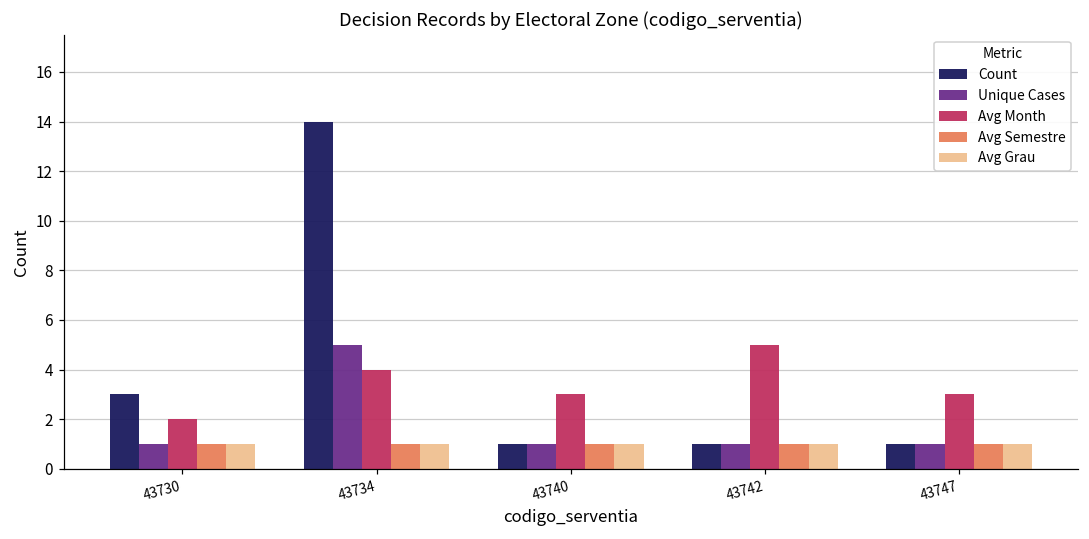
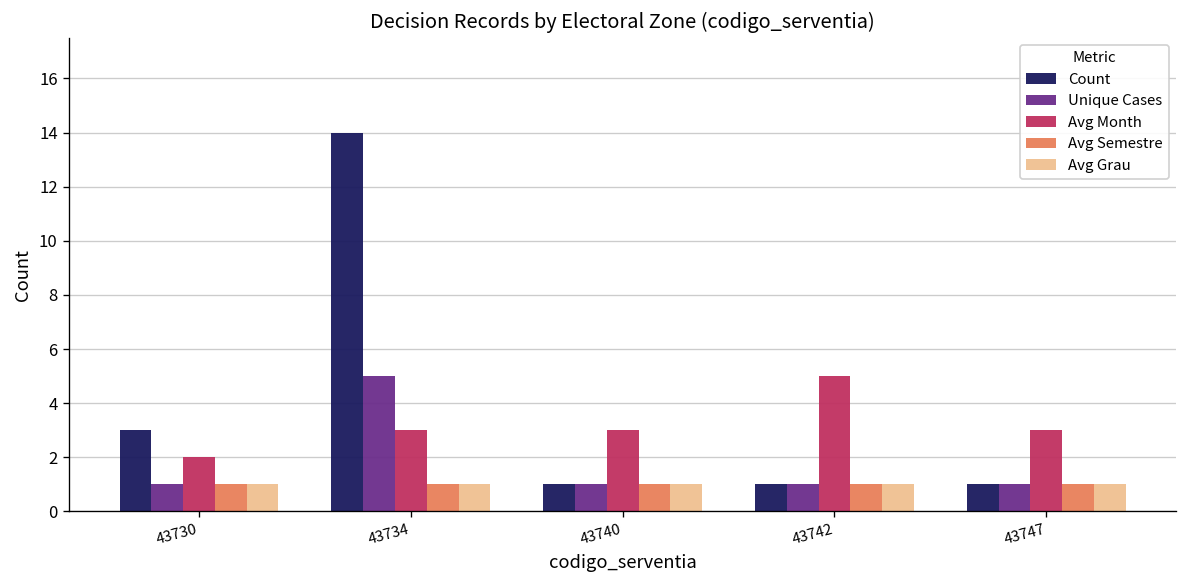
  {
    "Count": {
      "43730": 3,
      "43734": 14,
      "43740": 1,
      "43742": 1,
      "43747": 1
    },
    "Unique Cases": {
      "43730": 1,
      "43734": 5,
      "43740": 1,
      "43742": 1,
      "43747": 1
    },
    "Avg Month": {
      "43730": 2,
-     "43734": 4,
+     "43734": 3,
      "43740": 3,
      "43742": 5,
      "43747": 3
    },
    "Avg Semestre": {
      "43730": 1,
      "43734": 1,
      "43740": 1,
      "43742": 1,
      "43747": 1
    },
    "Avg Grau": {
      "43730": 1,
      "43734": 1,
      "43740": 1,
      "43742": 1,
      "43747": 1
    }
  }
